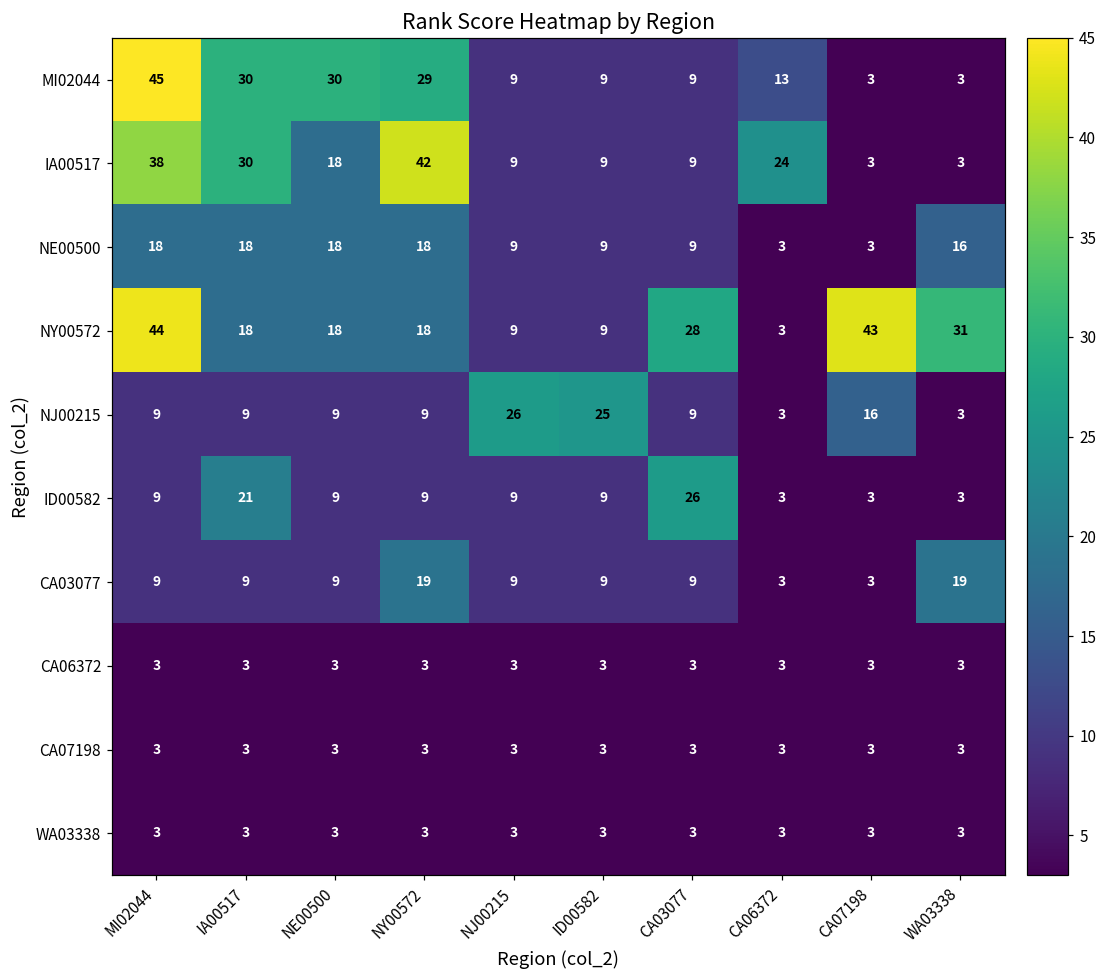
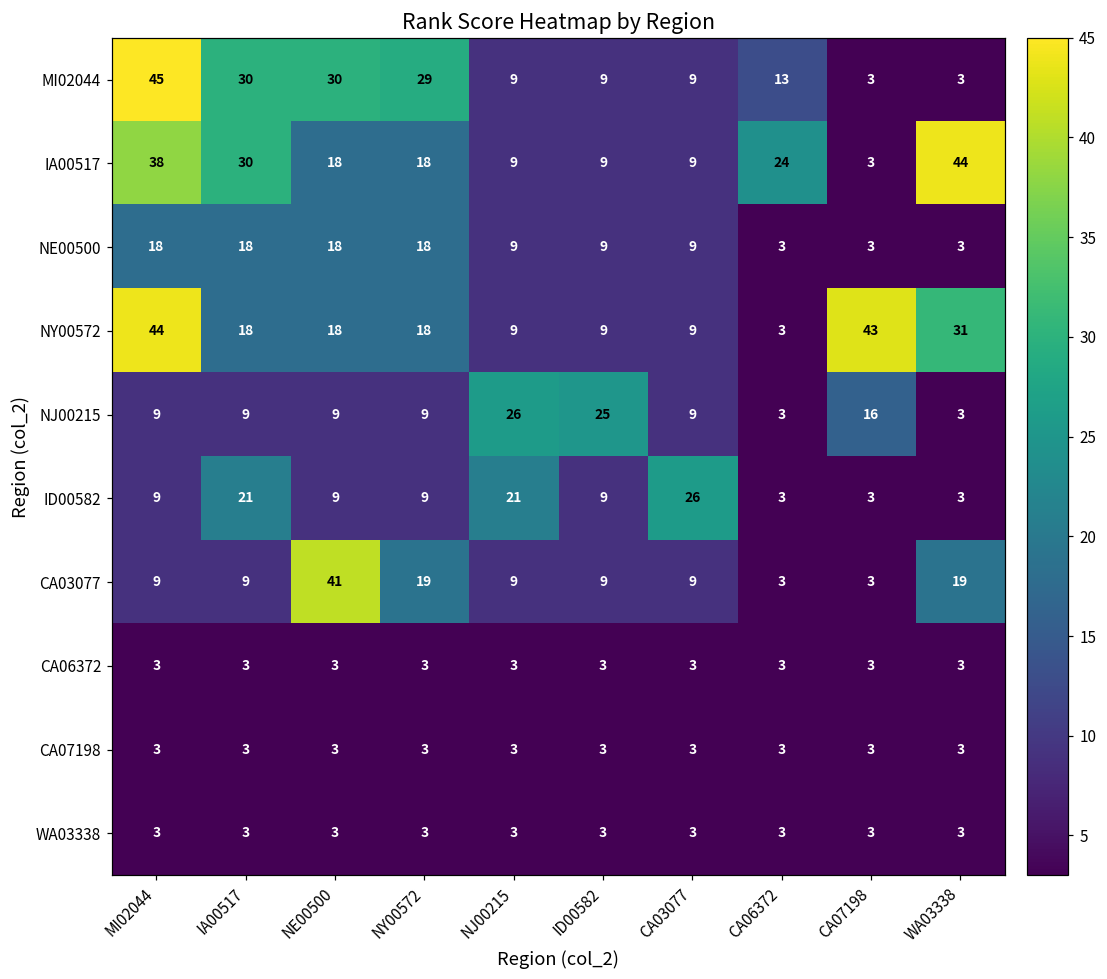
  {
    "MI02044": {
      "MI02044": 45,
      "IA00517": 30,
      "NE00500": 30,
      "NY00572": 29,
      "NJ00215": 9,
      "ID00582": 9,
      "CA03077": 9,
      "CA06372": 13,
      "CA07198": 3,
      "WA03338": 3
    },
    "IA00517": {
      "MI02044": 38,
      "IA00517": 30,
      "NE00500": 18,
-     "NY00572": 42,
+     "NY00572": 18,
      "NJ00215": 9,
      "ID00582": 9,
      "CA03077": 9,
      "CA06372": 24,
      "CA07198": 3,
-     "WA03338": 3
+     "WA03338": 44
    },
    "NE00500": {
      "MI02044": 18,
      "IA00517": 18,
      "NE00500": 18,
      "NY00572": 18,
      "NJ00215": 9,
      "ID00582": 9,
      "CA03077": 9,
      "CA06372": 3,
      "CA07198": 3,
-     "WA03338": 16
+     "WA03338": 3
    },
    "NY00572": {
      "MI02044": 44,
      "IA00517": 18,
      "NE00500": 18,
      "NY00572": 18,
      "NJ00215": 9,
      "ID00582": 9,
-     "CA03077": 28,
+     "CA03077": 9,
      "CA06372": 3,
      "CA07198": 43,
      "WA03338": 31
    },
    "NJ00215": {
      "MI02044": 9,
      "IA00517": 9,
      "NE00500": 9,
      "NY00572": 9,
      "NJ00215": 26,
      "ID00582": 25,
      "CA03077": 9,
      "CA06372": 3,
      "CA07198": 16,
      "WA03338": 3
    },
    "ID00582": {
      "MI02044": 9,
      "IA00517": 21,
      "NE00500": 9,
      "NY00572": 9,
-     "NJ00215": 9,
+     "NJ00215": 21,
      "ID00582": 9,
      "CA03077": 26,
      "CA06372": 3,
      "CA07198": 3,
      "WA03338": 3
    },
    "CA03077": {
      "MI02044": 9,
      "IA00517": 9,
-     "NE00500": 9,
+     "NE00500": 41,
      "NY00572": 19,
      "NJ00215": 9,
      "ID00582": 9,
      "CA03077": 9,
      "CA06372": 3,
      "CA07198": 3,
      "WA03338": 19
    },
    "CA06372": {
      "MI02044": 3,
      "IA00517": 3,
      "NE00500": 3,
      "NY00572": 3,
      "NJ00215": 3,
      "ID00582": 3,
      "CA03077": 3,
      "CA06372": 3,
      "CA07198": 3,
      "WA03338": 3
    },
    "CA07198": {
      "MI02044": 3,
      "IA00517": 3,
      "NE00500": 3,
      "NY00572": 3,
      "NJ00215": 3,
      "ID00582": 3,
      "CA03077": 3,
      "CA06372": 3,
      "CA07198": 3,
      "WA03338": 3
    },
    "WA03338": {
      "MI02044": 3,
      "IA00517": 3,
      "NE00500": 3,
      "NY00572": 3,
      "NJ00215": 3,
      "ID00582": 3,
      "CA03077": 3,
      "CA06372": 3,
      "CA07198": 3,
      "WA03338": 3
    }
  }
